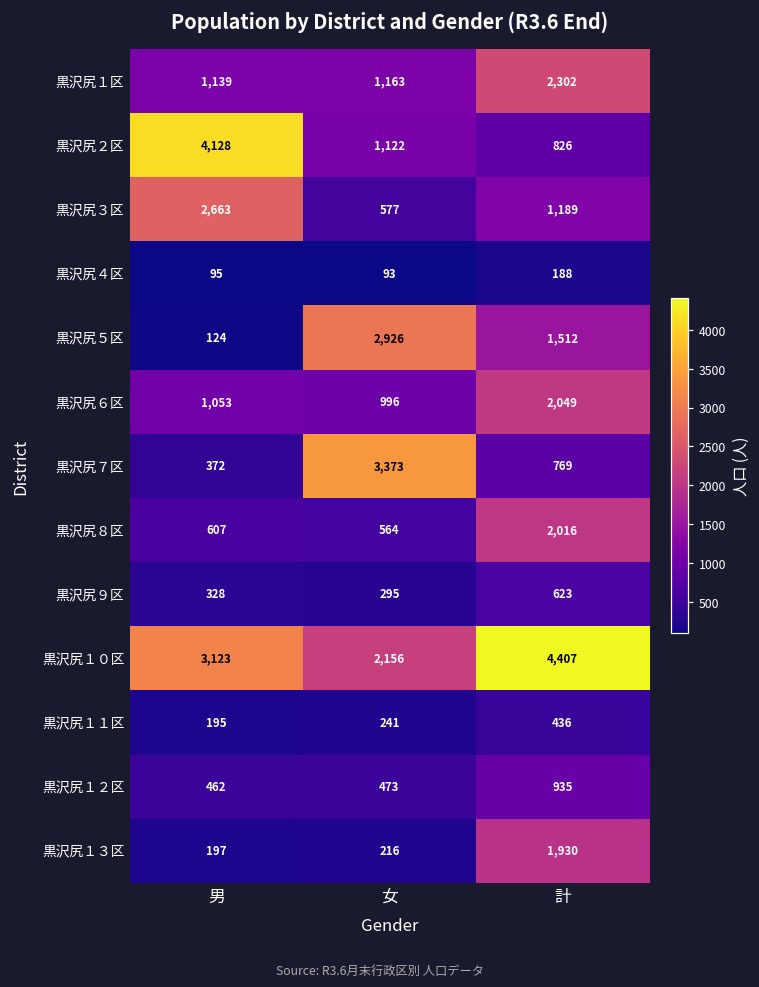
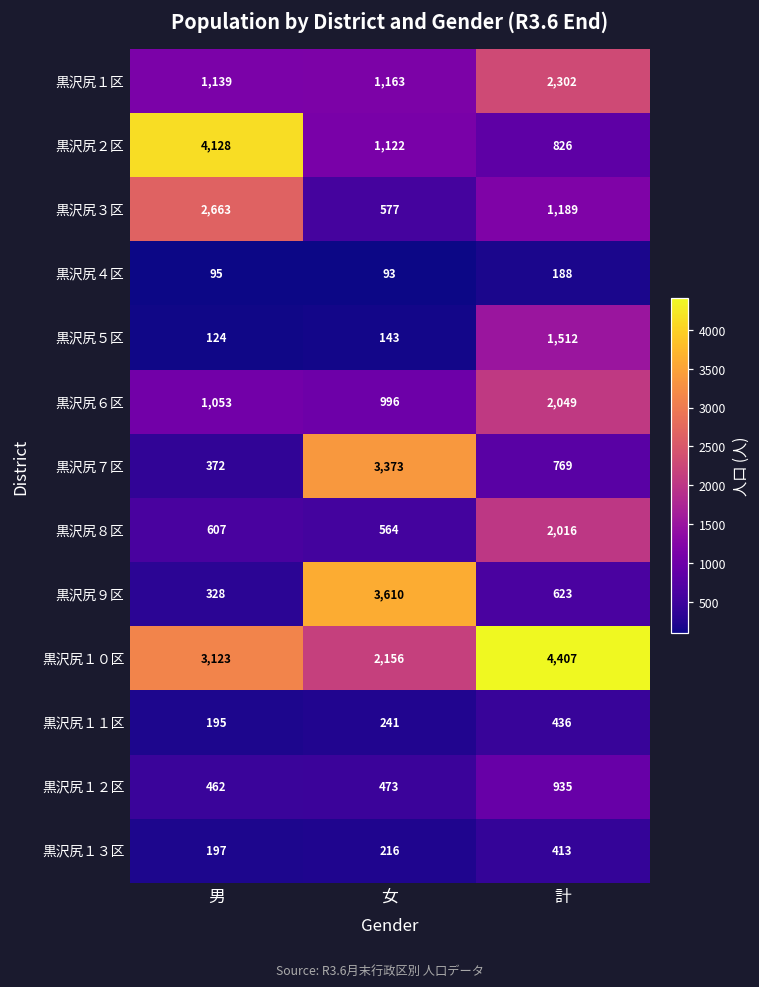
  {
    "黒沢尻１区": {
      "男": "1,139",
      "女": "1,163",
      "計": "2,302"
    },
    "黒沢尻２区": {
      "男": "4,128",
      "女": "1,122",
      "計": "826"
    },
    "黒沢尻３区": {
      "男": "2,663",
      "女": "577",
      "計": "1,189"
    },
    "黒沢尻４区": {
      "男": "95",
      "女": "93",
      "計": "188"
    },
    "黒沢尻５区": {
      "男": "124",
-     "女": "2,926",
+     "女": "143",
      "計": "1,512"
    },
    "黒沢尻６区": {
      "男": "1,053",
      "女": "996",
      "計": "2,049"
    },
    "黒沢尻７区": {
      "男": "372",
      "女": "3,373",
      "計": "769"
    },
    "黒沢尻８区": {
      "男": "607",
      "女": "564",
      "計": "2,016"
    },
    "黒沢尻９区": {
      "男": "328",
-     "女": "295",
+     "女": "3,610",
      "計": "623"
    },
    "黒沢尻１０区": {
      "男": "3,123",
      "女": "2,156",
      "計": "4,407"
    },
    "黒沢尻１１区": {
      "男": "195",
      "女": "241",
      "計": "436"
    },
    "黒沢尻１２区": {
      "男": "462",
      "女": "473",
      "計": "935"
    },
    "黒沢尻１３区": {
      "男": "197",
      "女": "216",
-     "計": "1,930"
+     "計": "413"
    }
  }
